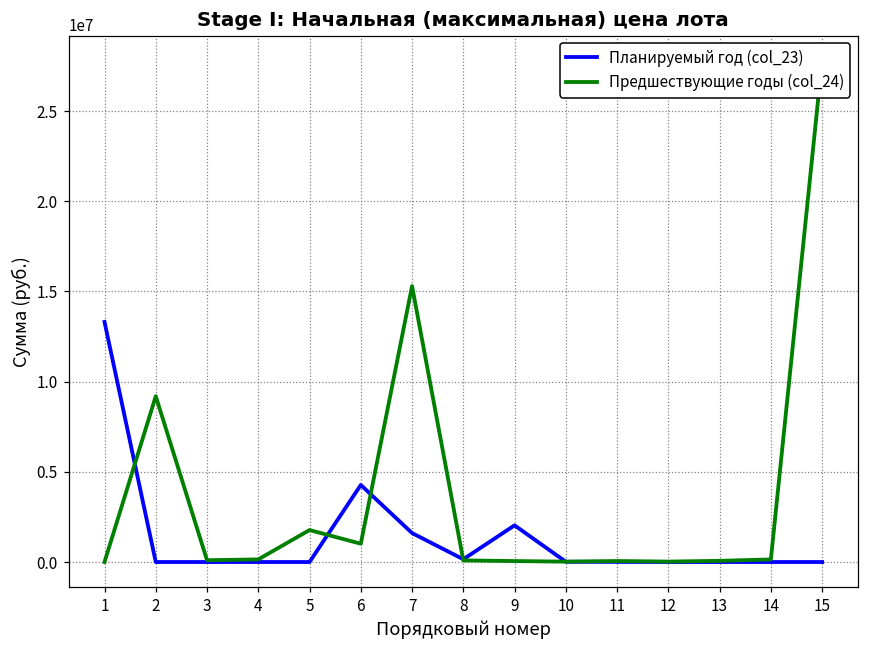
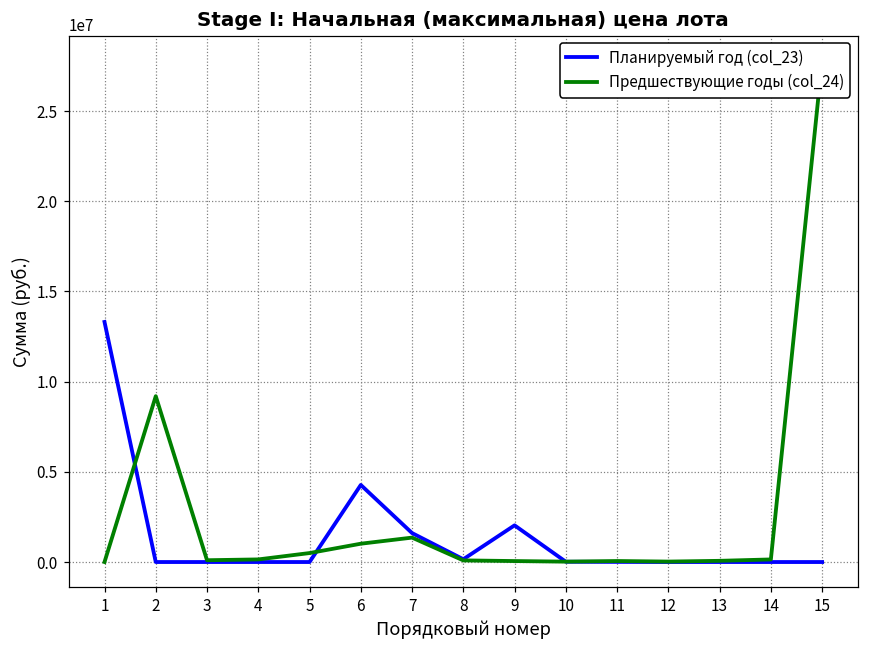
  {
    "Планируемый год (col_23)": {
      "1": 13300000,
      "2": 0,
      "5": 0,
      "6": 4300000,
      "7": 1600000,
      "9": 2000000,
      "15": 0
    },
    "Предшествующие годы (col_24)": {
      "1": 0,
      "2": 9200000,
-     "5": 1800000,
+     "5": 500000,
      "6": 1000000,
-     "7": 15300000,
+     "7": 1400000,
      "9": 100000
    }
  }
